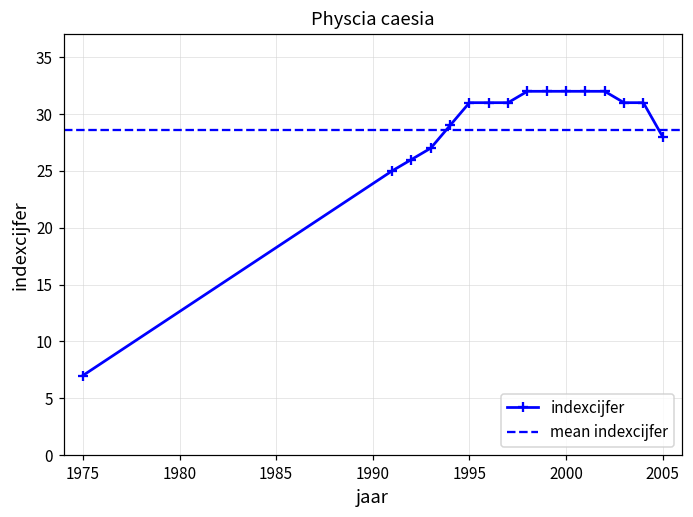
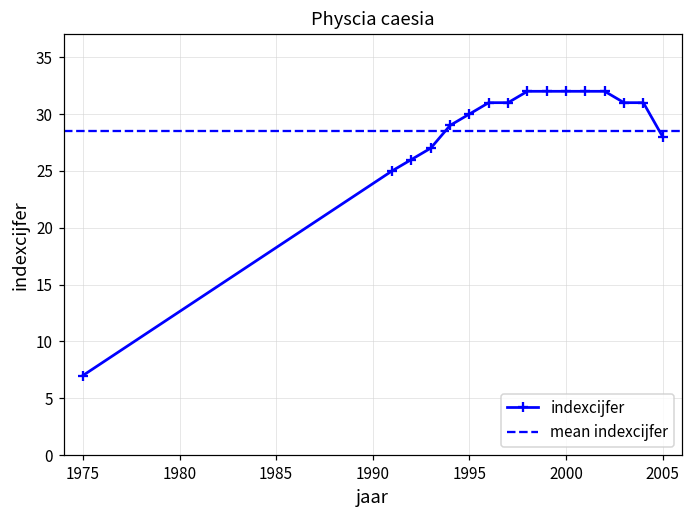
  {
    "1975": 7,
-   "1995": 31,
+   "1995": 30,
    "2000": 32,
    "2005": 28
  }
